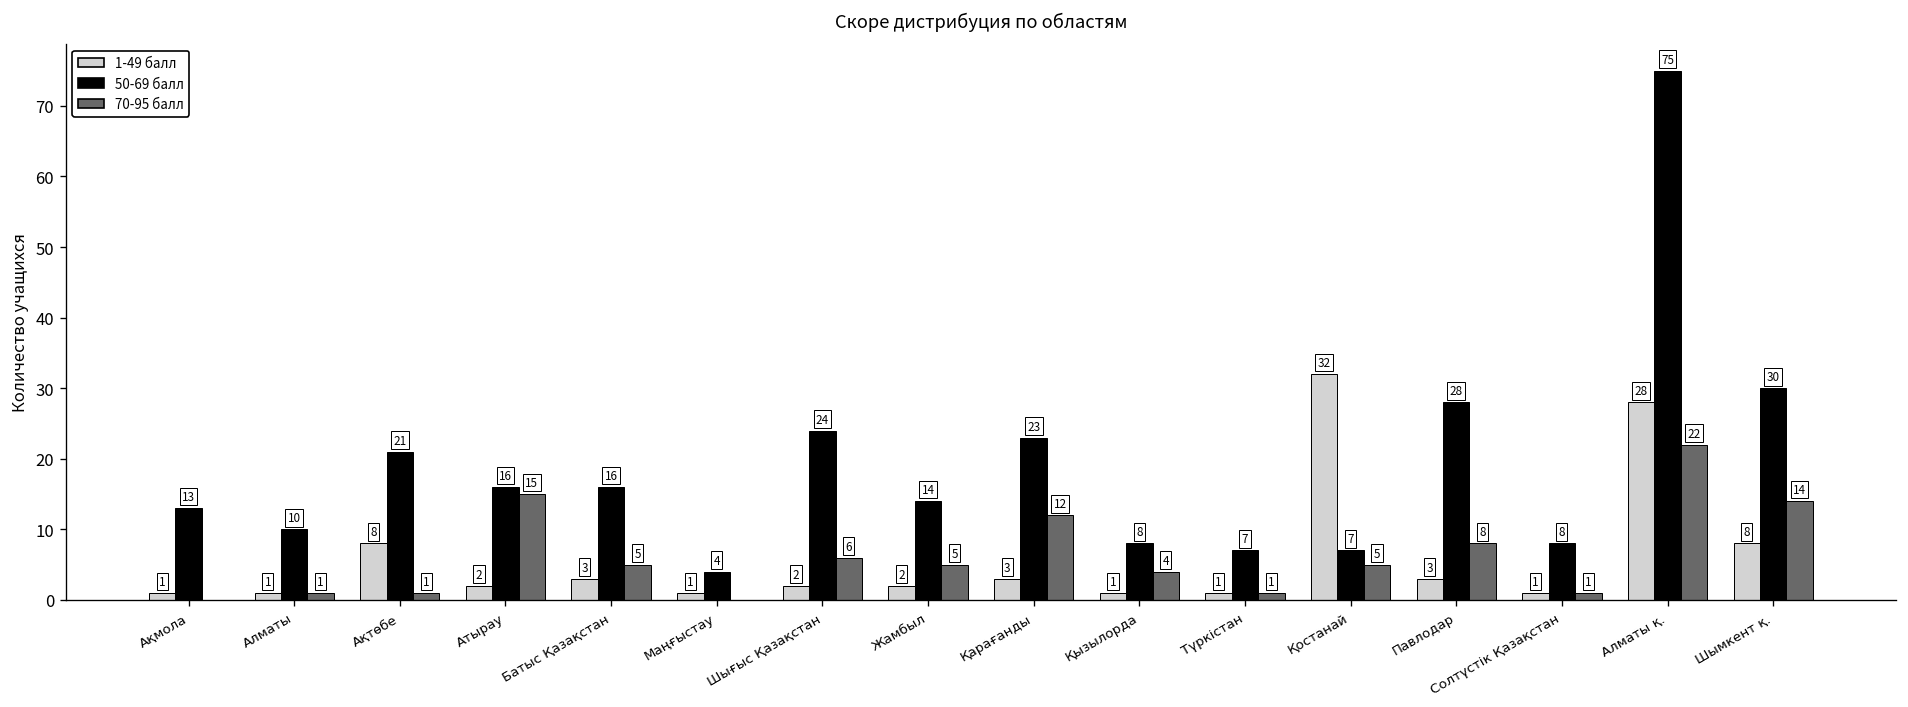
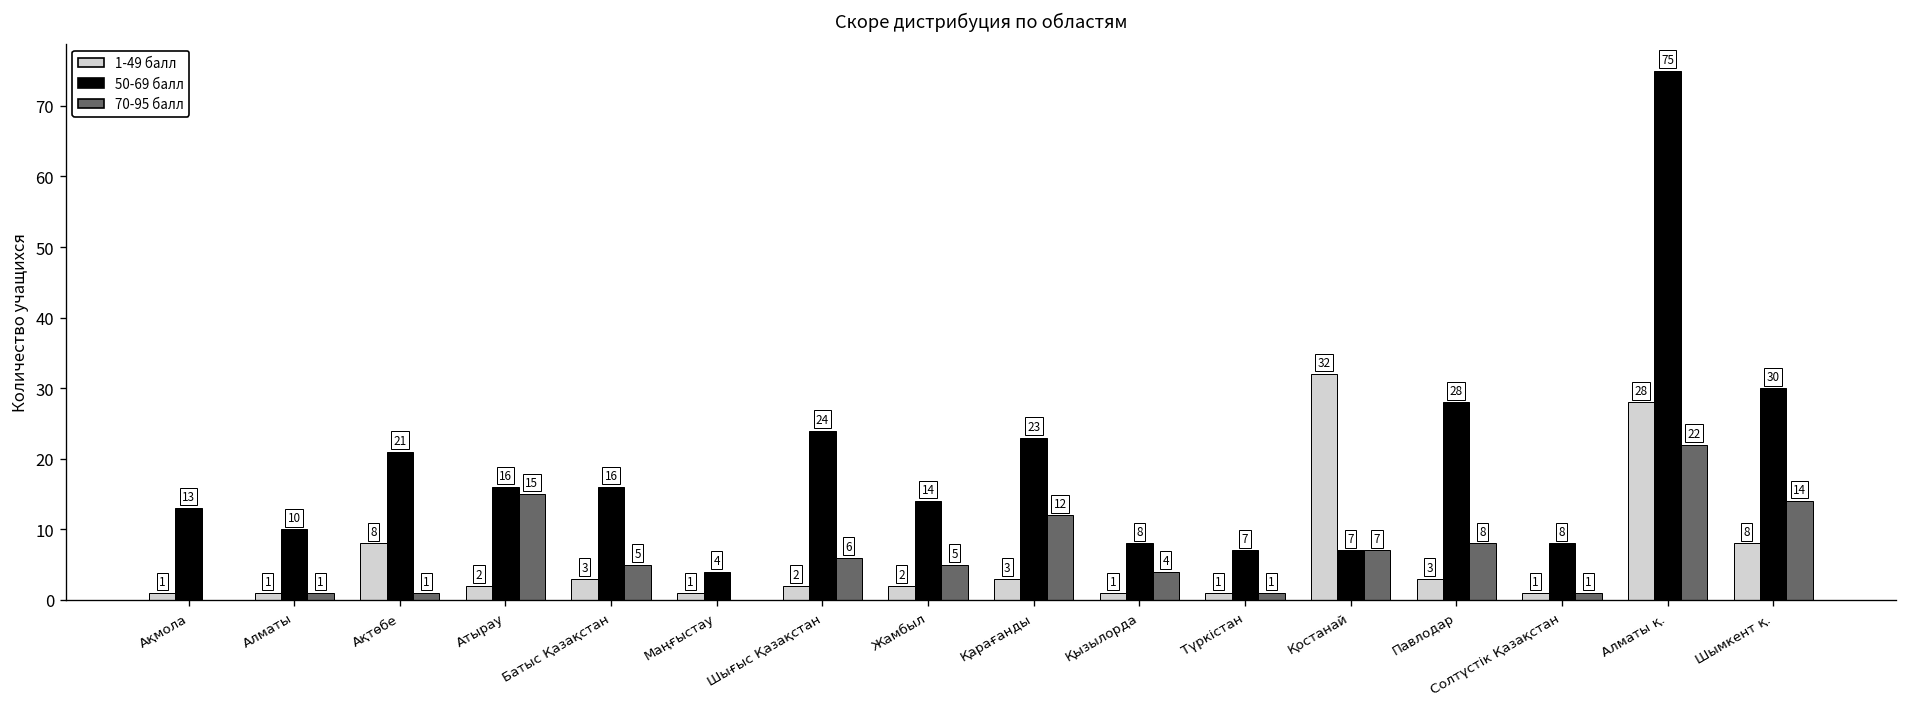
  {
    "70-95 балл": {
-     "Қостанай": 5
+     "Қостанай": 7
    }
  }
